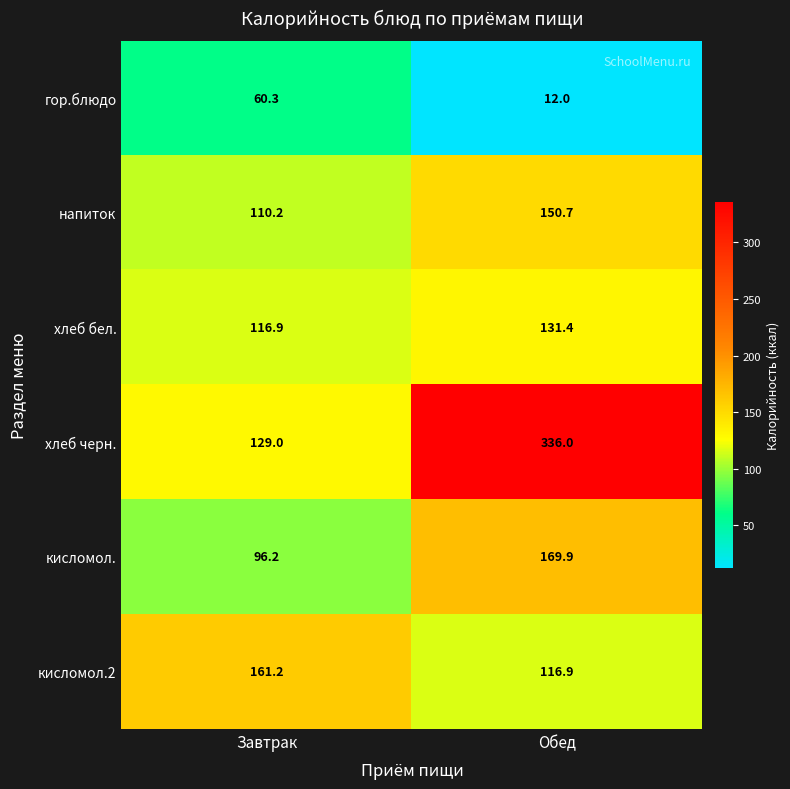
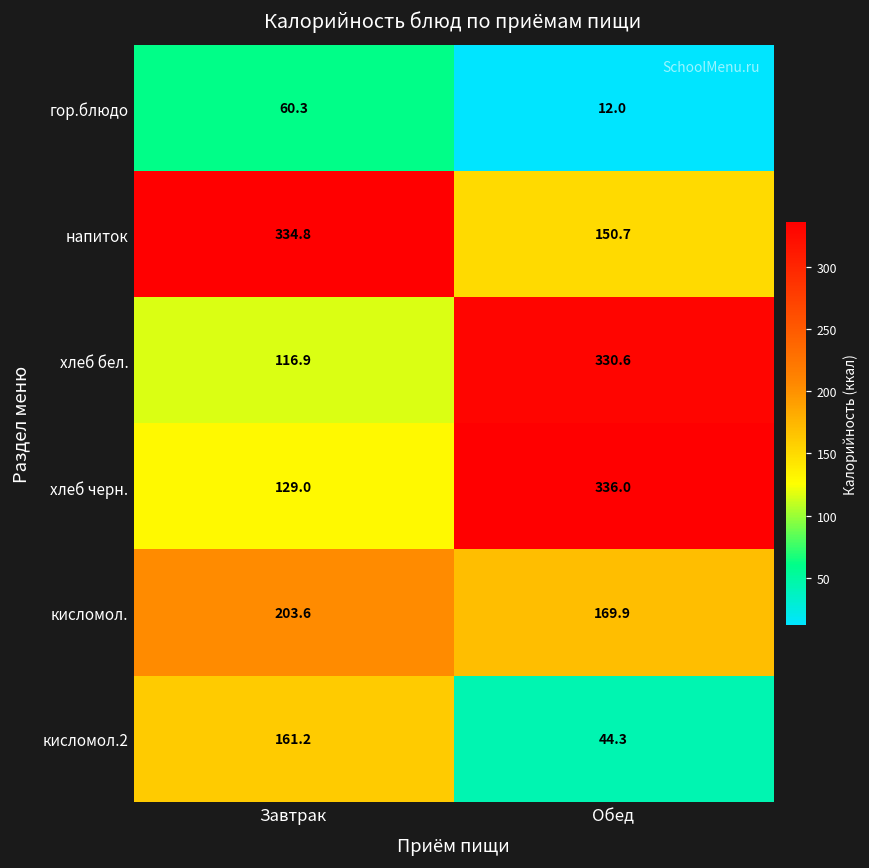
  {
    "гор.блюдо": {
      "Завтрак": 60.3
    },
    "напиток": {
-     "Завтрак": 110.2,
+     "Завтрак": 334.8,
      "Обед": 150.7
    },
    "хлеб бел.": {
      "Завтрак": 116.9,
-     "Обед": 131.4
+     "Обед": 330.6
    },
    "хлеб черн.": {
      "Завтрак": 129.0,
      "Обед": 336.0
    },
    "кисломол.": {
-     "Завтрак": 96.2,
+     "Завтрак": 203.6,
      "Обед": 169.9
    },
    "кисломол.2": {
      "Завтрак": 161.2,
-     "Обед": 116.9
+     "Обед": 44.3
    }
  }
